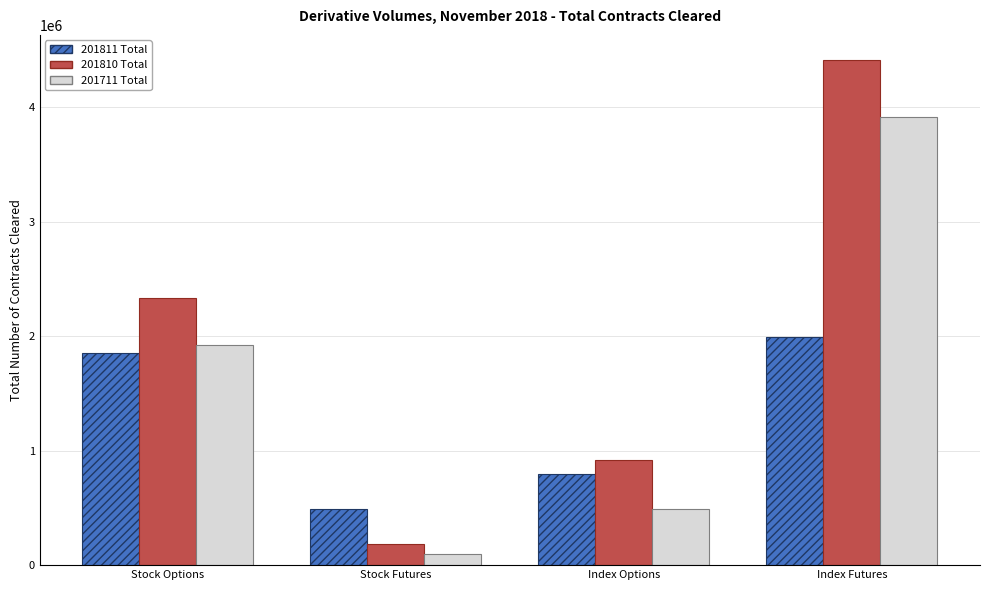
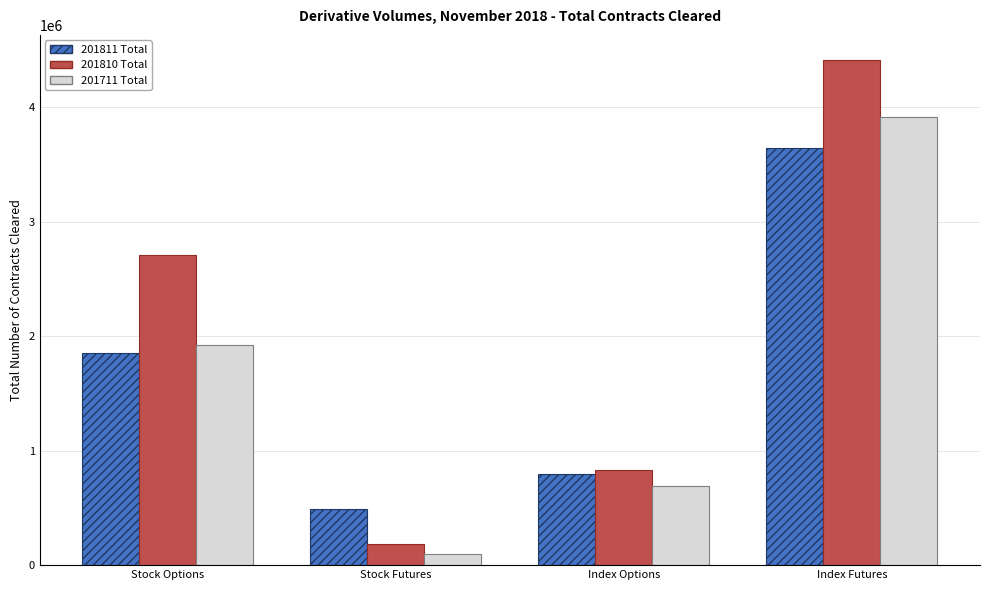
  {
    "201811 Total": {
      "Stock Options": 1850000,
      "Stock Futures": 490000,
      "Index Options": 800000,
-     "Index Futures": 1990000
+     "Index Futures": 3640000
    },
    "201810 Total": {
-     "Stock Options": 2330000,
+     "Stock Options": 2710000,
      "Stock Futures": 180000,
-     "Index Options": 920000,
+     "Index Options": 830000,
      "Index Futures": 4410000
    },
    "201711 Total": {
      "Stock Options": 1930000,
      "Stock Futures": 90000,
-     "Index Options": 490000,
+     "Index Options": 690000,
      "Index Futures": 3910000
    }
  }
